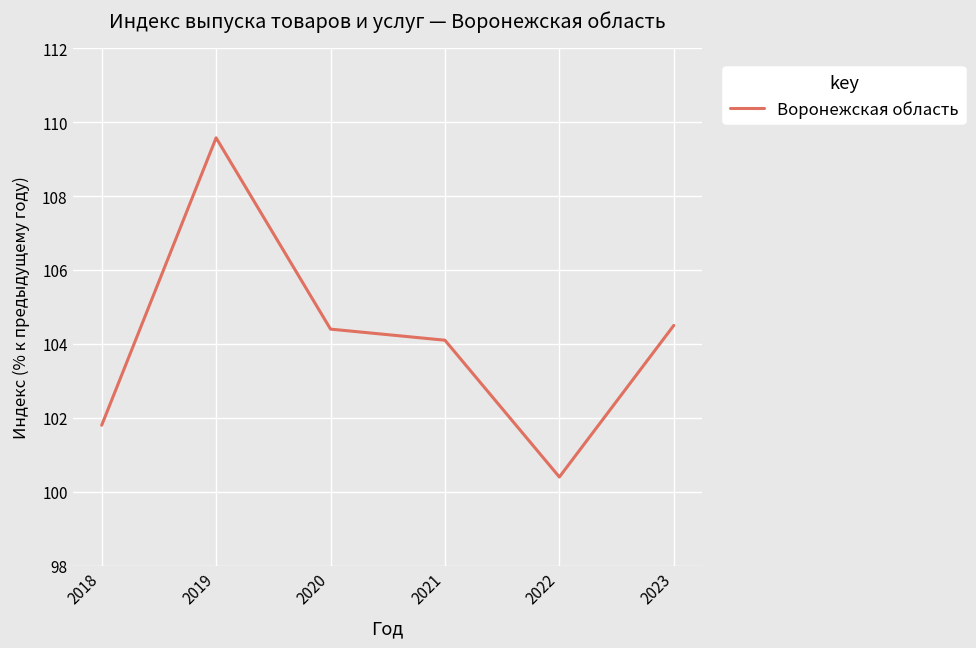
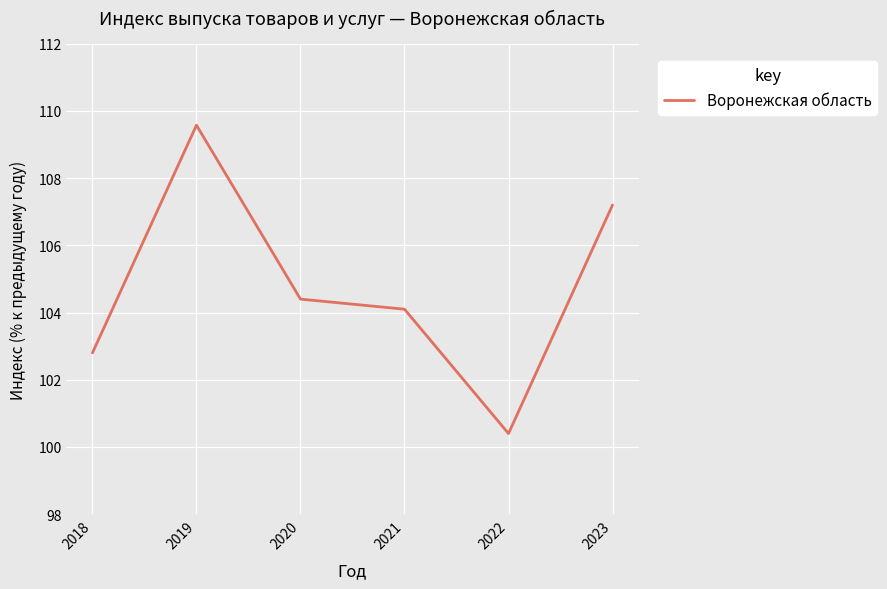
  {
-   "2018": 101.8,
+   "2018": 102.8,
    "2019": 109.6,
    "2020": 104.4,
    "2021": 104.1,
    "2022": 100.4,
-   "2023": 104.5
+   "2023": 107.2
  }
